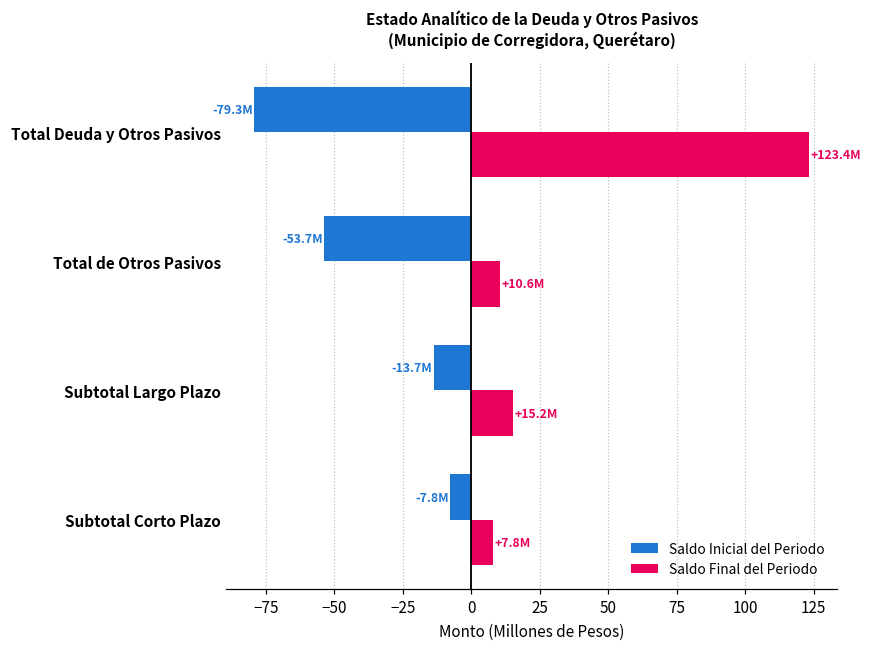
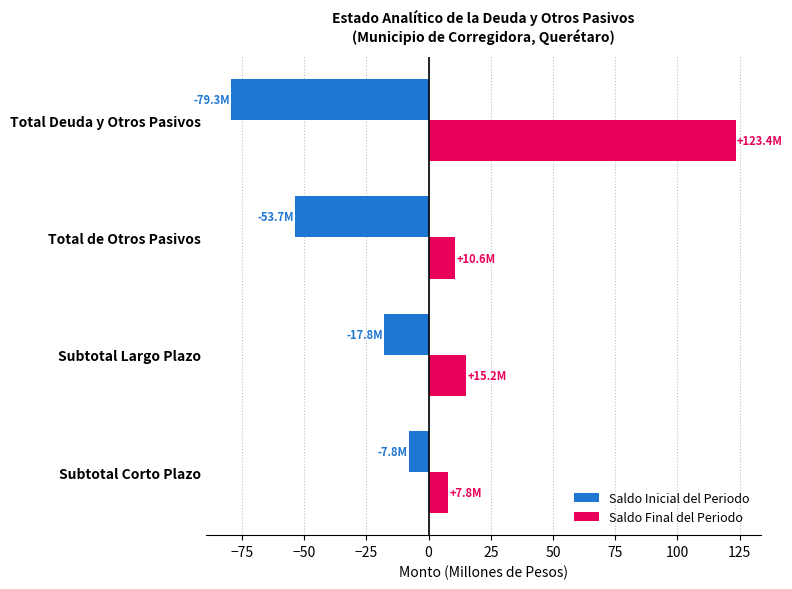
  {
    "Saldo Inicial del Periodo": {
      "Total Deuda y Otros Pasivos": "-79.3M",
      "Total de Otros Pasivos": "-53.7M",
-     "Subtotal Largo Plazo": "-13.7M",
+     "Subtotal Largo Plazo": "-17.8M",
      "Subtotal Corto Plazo": "-7.8M"
    },
    "Saldo Final del Periodo": {
      "Total Deuda y Otros Pasivos": "+123.4M",
      "Total de Otros Pasivos": "+10.6M",
      "Subtotal Largo Plazo": "+15.2M",
      "Subtotal Corto Plazo": "+7.8M"
    }
  }
